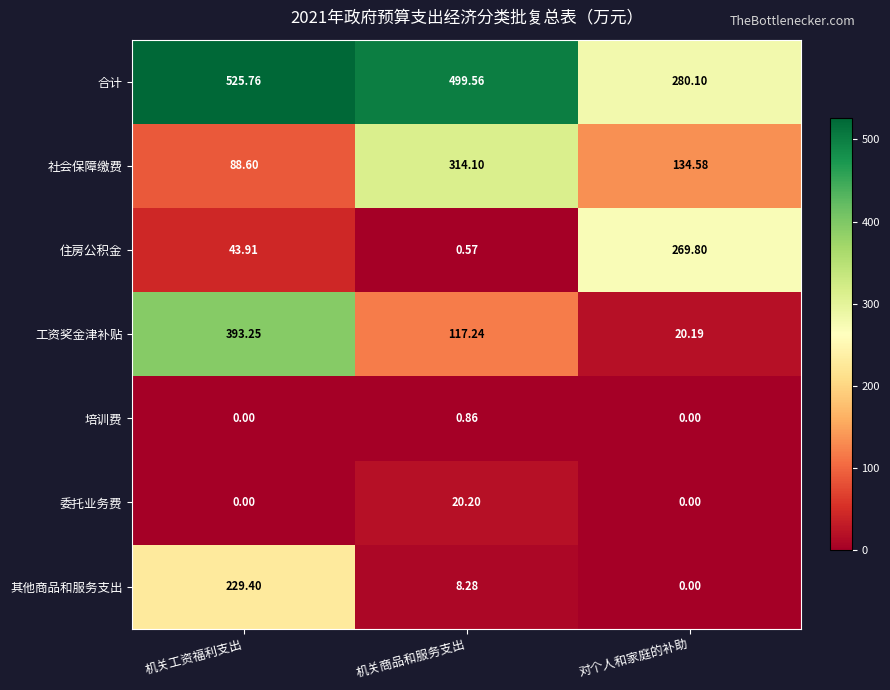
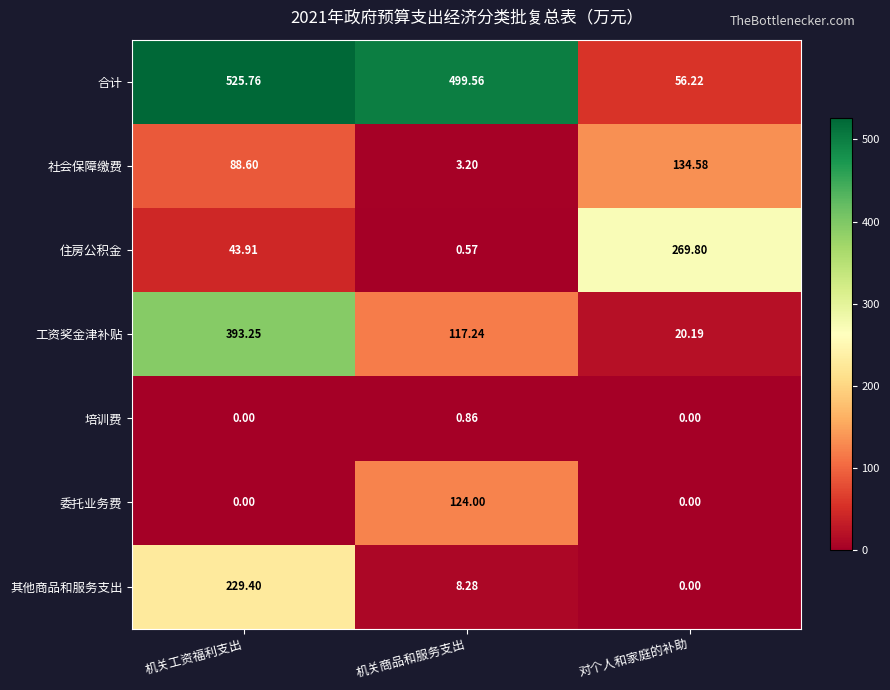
  {
    "合计": {
      "机关工资福利支出": 525.76,
      "机关商品和服务支出": 499.56,
-     "对个人和家庭的补助": 280.10
+     "对个人和家庭的补助": 56.22
    },
    "社会保障缴费": {
      "机关工资福利支出": 88.60,
-     "机关商品和服务支出": 314.10,
+     "机关商品和服务支出": 3.20,
      "对个人和家庭的补助": 134.58
    },
    "住房公积金": {
      "机关工资福利支出": 43.91,
      "机关商品和服务支出": 0.57,
      "对个人和家庭的补助": 269.80
    },
    "工资奖金津补贴": {
      "机关工资福利支出": 393.25,
      "机关商品和服务支出": 117.24,
      "对个人和家庭的补助": 20.19
    },
    "培训费": {
      "机关工资福利支出": 0.00,
      "机关商品和服务支出": 0.86,
      "对个人和家庭的补助": 0.00
    },
    "委托业务费": {
      "机关工资福利支出": 0.00,
-     "机关商品和服务支出": 20.20,
+     "机关商品和服务支出": 124.00,
      "对个人和家庭的补助": 0.00
    },
    "其他商品和服务支出": {
      "机关工资福利支出": 229.40,
      "机关商品和服务支出": 8.28,
      "对个人和家庭的补助": 0.00
    }
  }
